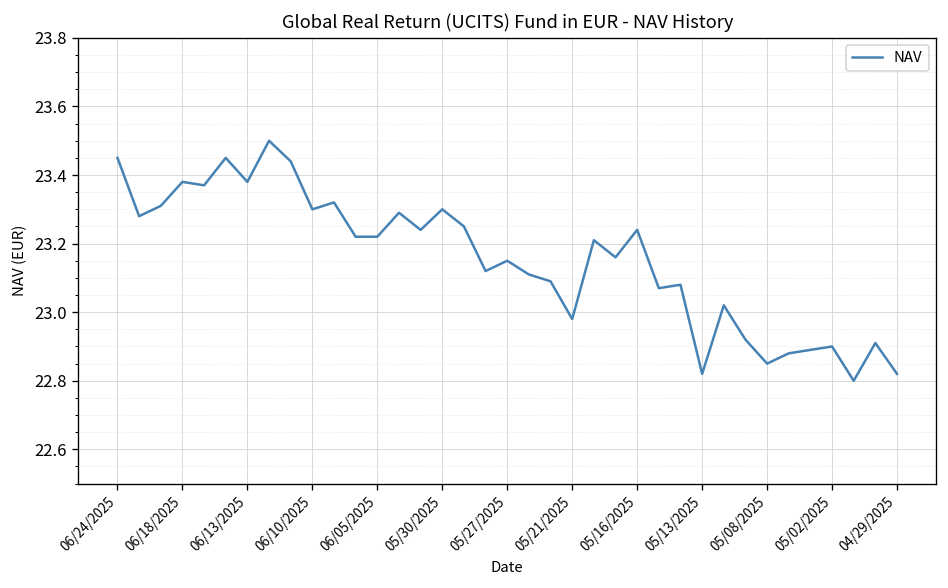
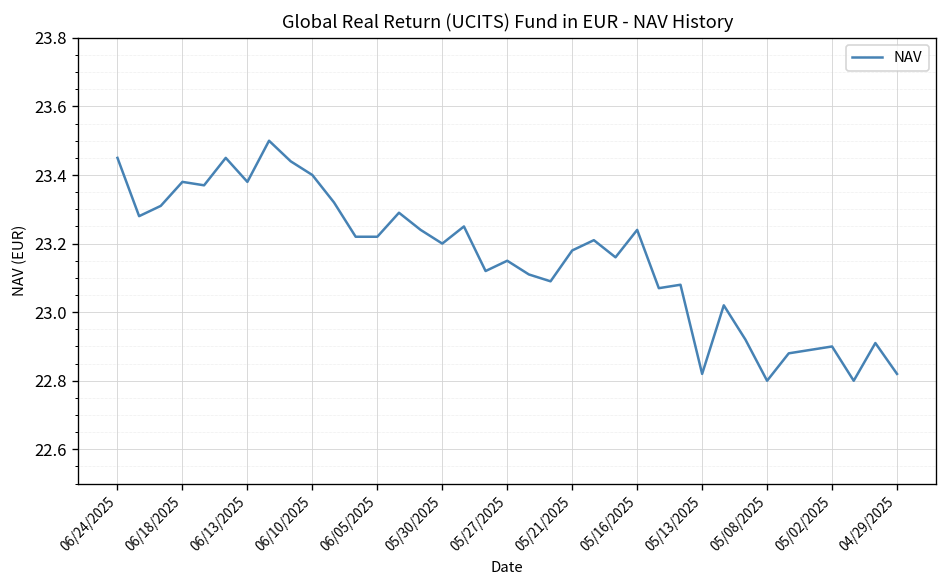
  {
    "06/24/2025": 23.45,
    "06/18/2025": 23.38,
    "06/13/2025": 23.38,
-   "06/10/2025": 23.3,
+   "06/10/2025": 23.4,
    "06/05/2025": 23.22,
-   "05/30/2025": 23.3,
+   "05/30/2025": 23.2,
    "05/27/2025": 23.15,
-   "05/21/2025": 22.98,
+   "05/21/2025": 23.18,
    "05/16/2025": 23.24,
    "05/13/2025": 22.82,
-   "05/08/2025": 22.85,
+   "05/08/2025": 22.80,
    "05/02/2025": 22.90,
    "04/29/2025": 22.82
  }
